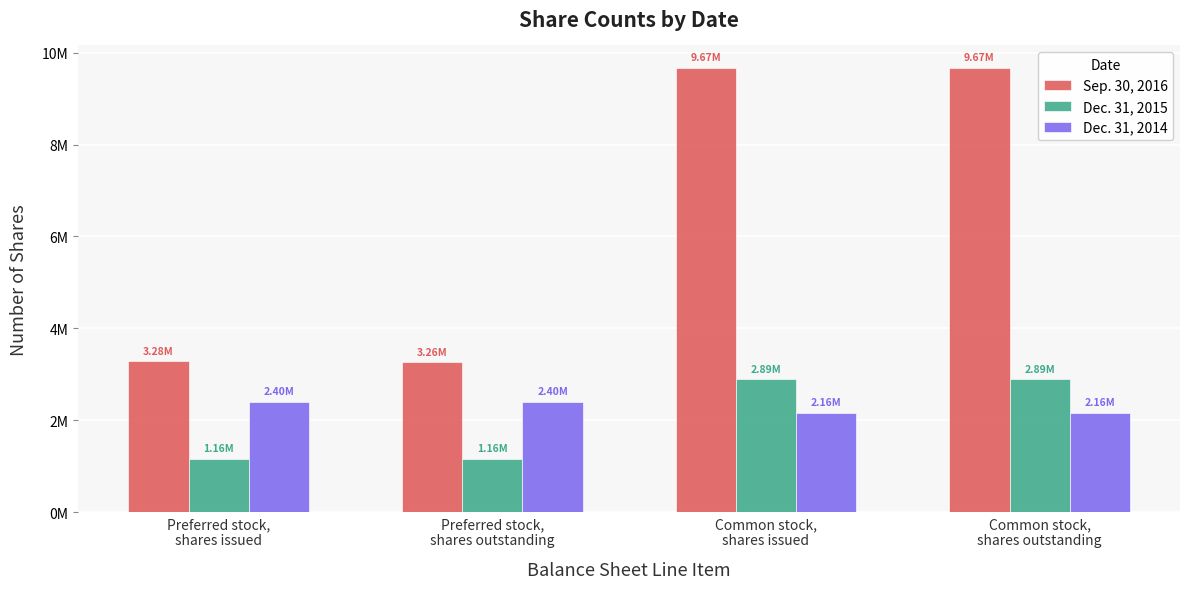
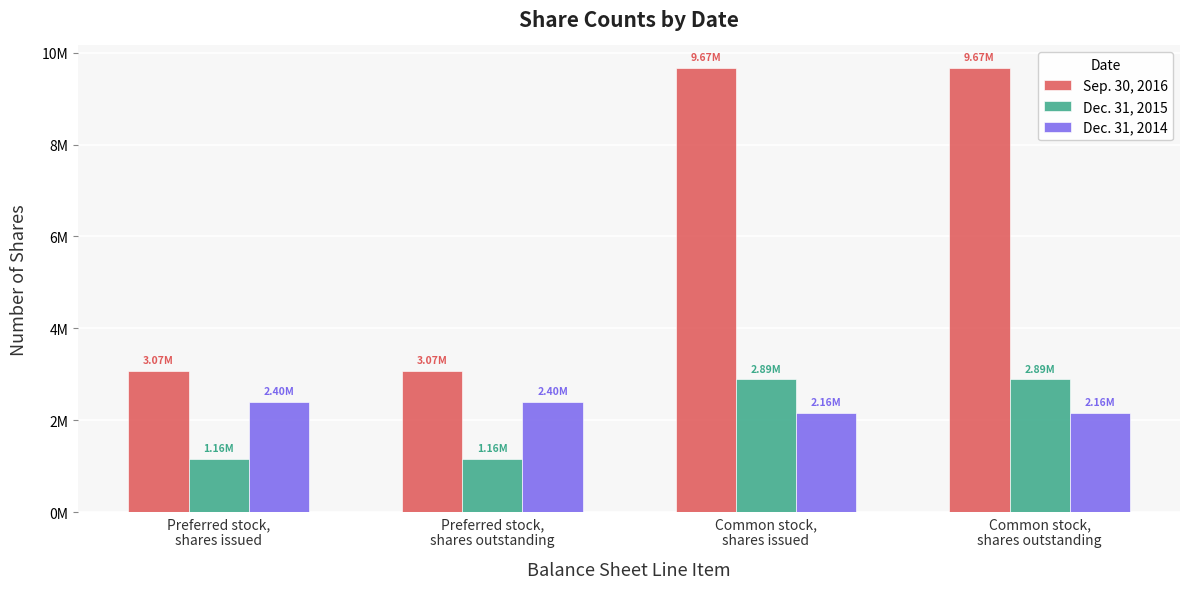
  {
    "Sep. 30, 2016": {
-     "Preferred stock, shares issued": "3.28M",
-     "Preferred stock, shares outstanding": "3.26M",
+     "Preferred stock, shares issued": "3.07M",
+     "Preferred stock, shares outstanding": "3.07M",
      "Common stock, shares issued": "9.67M",
      "Common stock, shares outstanding": "9.67M"
    },
    "Dec. 31, 2015": {
      "Preferred stock, shares issued": "1.16M",
      "Preferred stock, shares outstanding": "1.16M",
      "Common stock, shares issued": "2.89M",
      "Common stock, shares outstanding": "2.89M"
    },
    "Dec. 31, 2014": {
      "Preferred stock, shares issued": "2.40M",
      "Preferred stock, shares outstanding": "2.40M",
      "Common stock, shares issued": "2.16M",
      "Common stock, shares outstanding": "2.16M"
    }
  }
